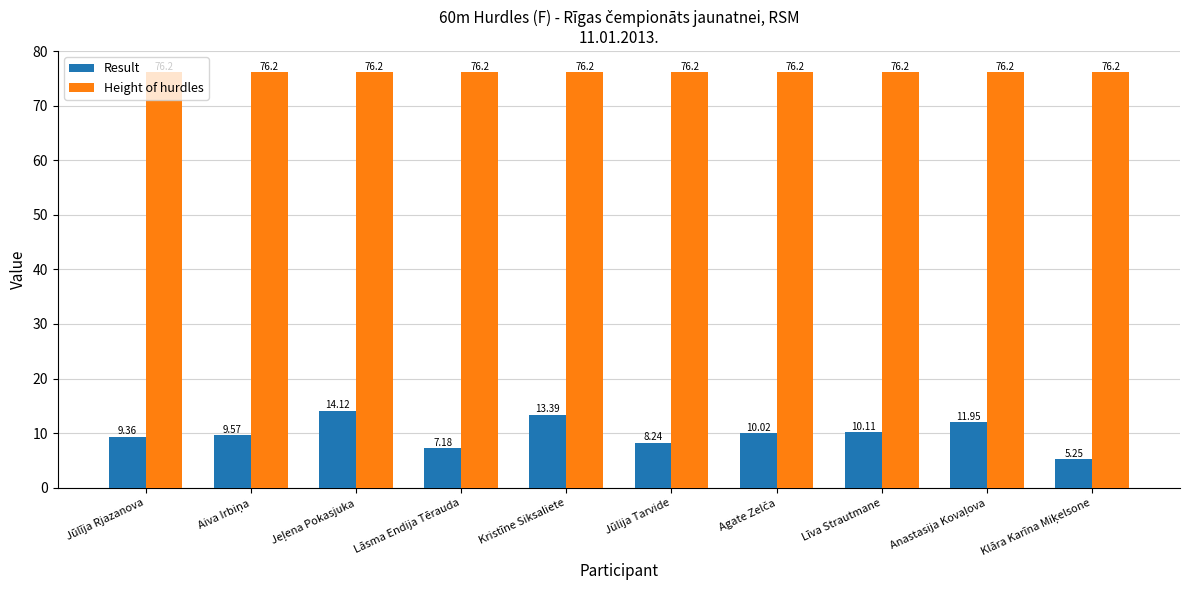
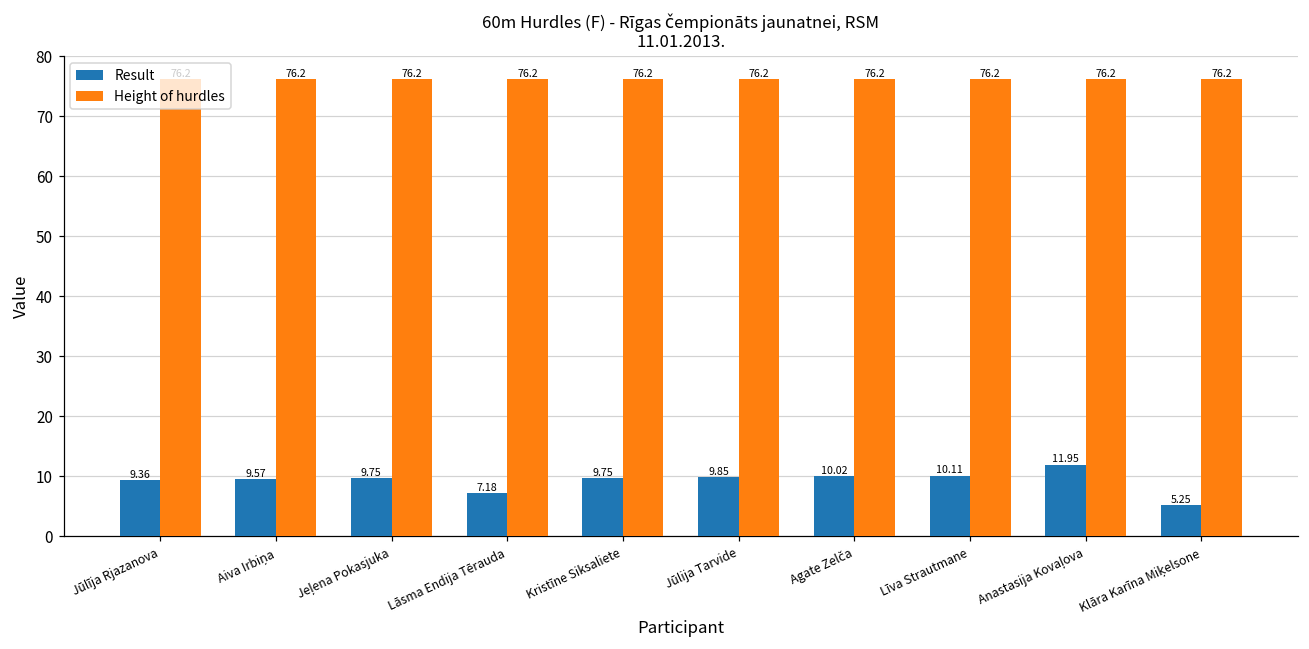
  {
    "Result": {
      "Jūlīja Rjazanova": 9.36,
      "Aiva Irbiņa": 9.57,
-     "Jeļena Pokasjuka": 14.12,
+     "Jeļena Pokasjuka": 9.75,
      "Lāsma Endija Tērauda": 7.18,
-     "Kristīne Siksaliete": 13.39,
-     "Jūlija Tarvide": 8.24,
+     "Kristīne Siksaliete": 9.75,
+     "Jūlija Tarvide": 9.85,
      "Agate Zelča": 10.02,
      "Līva Strautmane": 10.11,
      "Anastasija Kovaļova": 11.95,
      "Klāra Karīna Miķelsone": 5.25
    },
    "Height of hurdles": {
      "Aiva Irbiņa": 76.2,
      "Jeļena Pokasjuka": 76.2,
      "Lāsma Endija Tērauda": 76.2,
      "Kristīne Siksaliete": 76.2,
      "Jūlija Tarvide": 76.2,
      "Agate Zelča": 76.2,
      "Līva Strautmane": 76.2,
      "Anastasija Kovaļova": 76.2,
      "Klāra Karīna Miķelsone": 76.2
    }
  }
